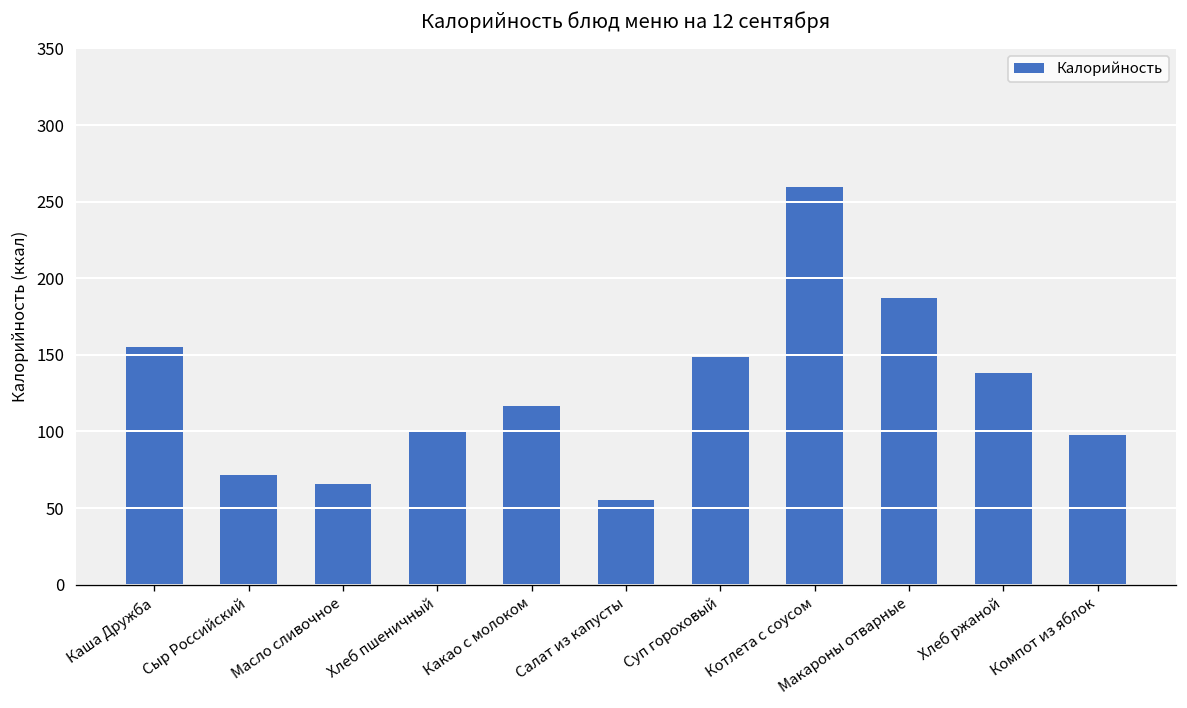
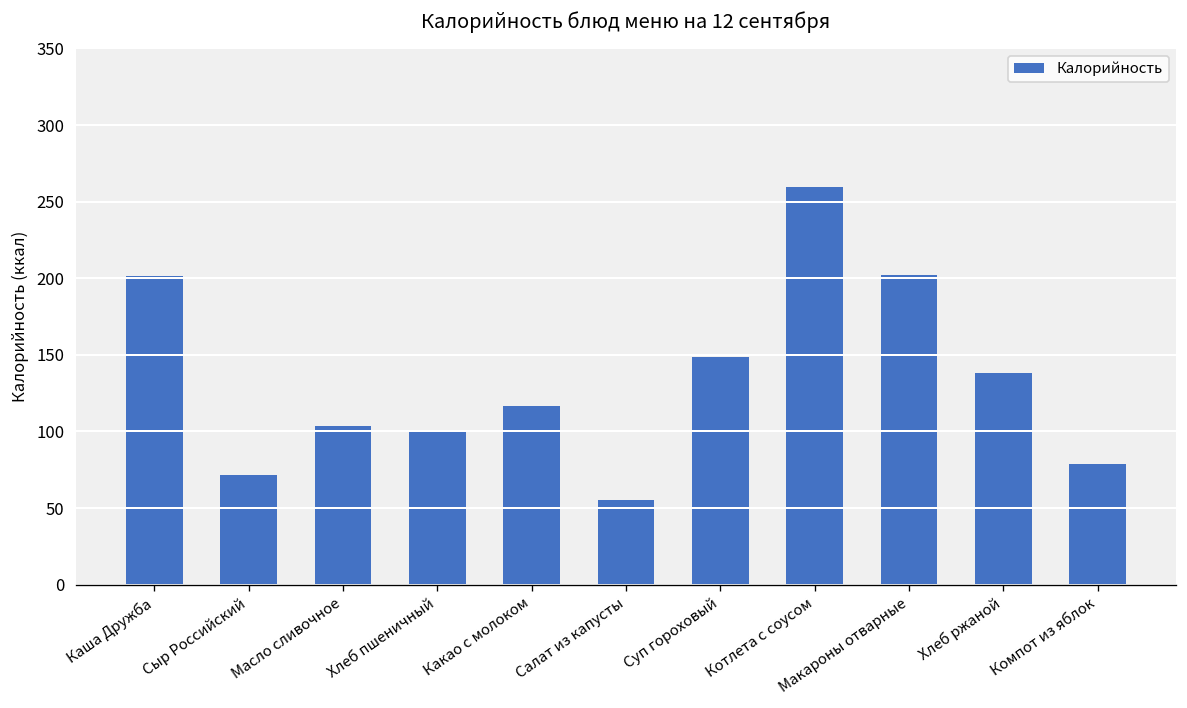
  {
-   "Каша Дружба": 155,
+   "Каша Дружба": 202,
    "Сыр Российский": 72,
-   "Масло сливочное": 66,
+   "Масло сливочное": 103,
    "Хлеб пшеничный": 101,
    "Какао с молоком": 117,
    "Салат из капусты": 55,
    "Суп гороховый": 149,
    "Котлета с соусом": 260,
-   "Макароны отварные": 187,
+   "Макароны отварные": 202,
    "Хлеб ржаной": 138,
-   "Компот из яблок": 98
+   "Компот из яблок": 79
  }
